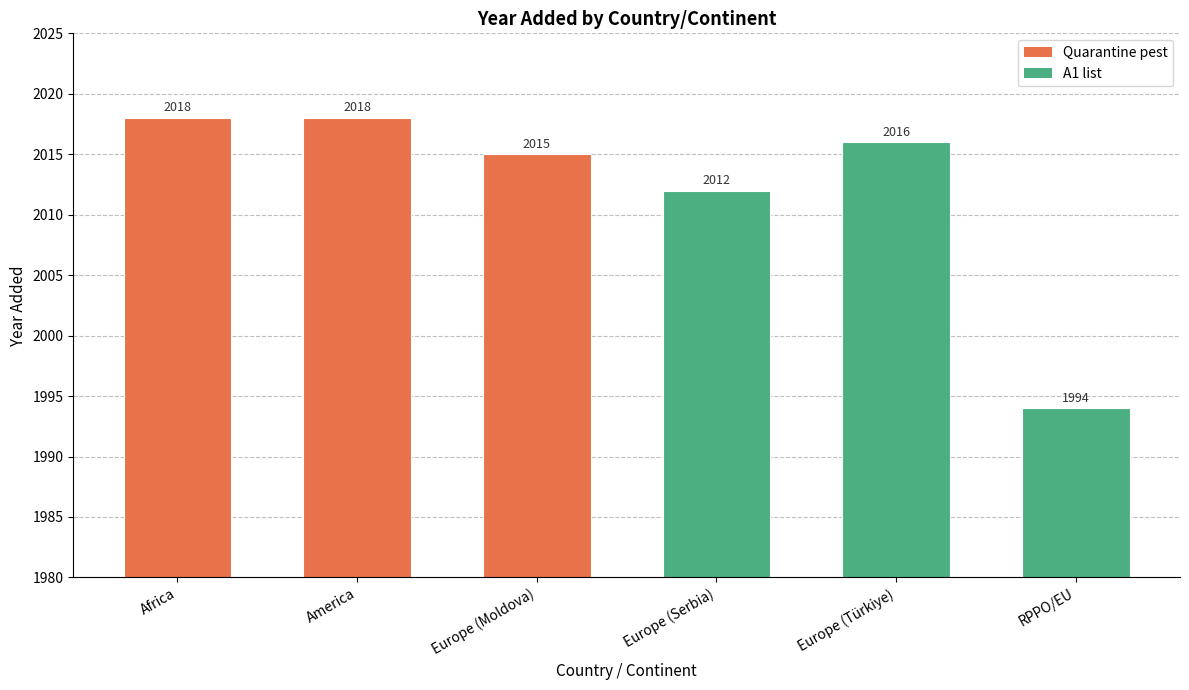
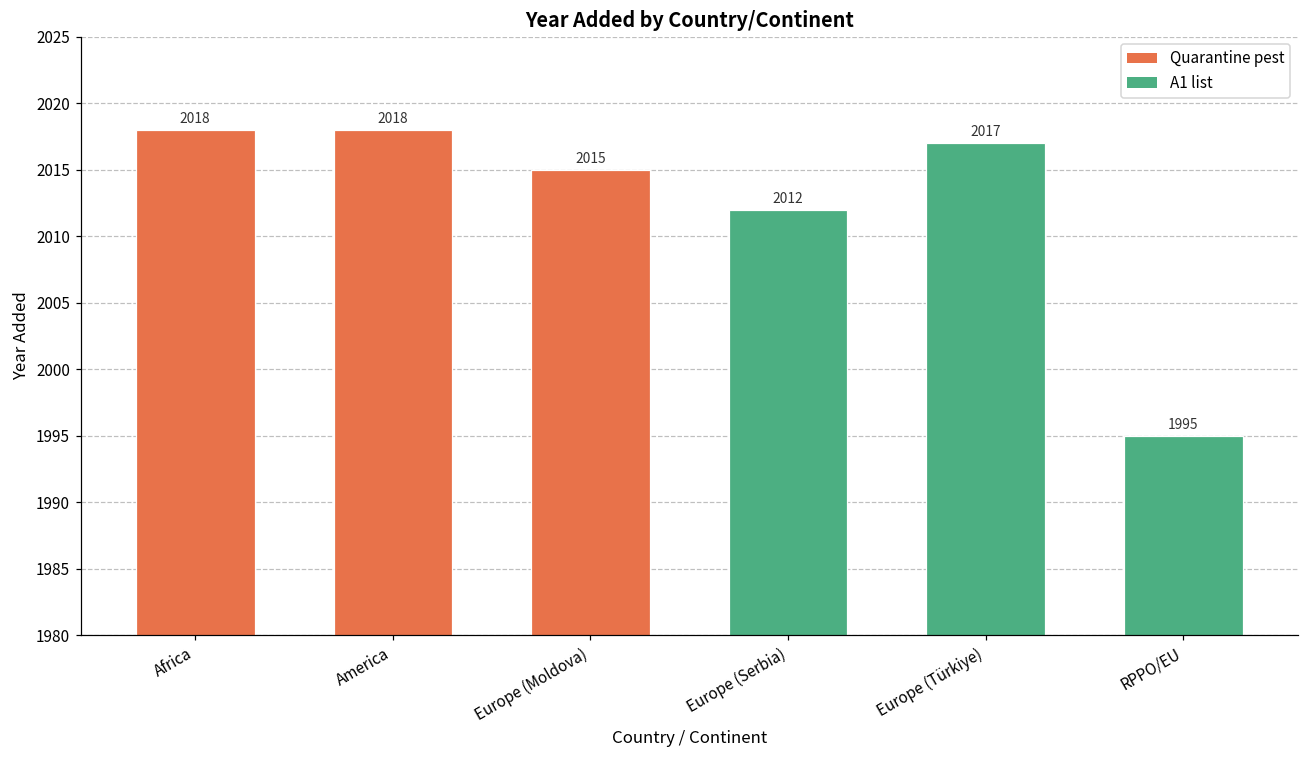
  {
    "Africa": 2018,
    "America": 2018,
    "Europe (Moldova)": 2015,
    "Europe (Serbia)": 2012,
-   "Europe (Türkiye)": 2016,
-   "RPPO/EU": 1994
+   "Europe (Türkiye)": 2017,
+   "RPPO/EU": 1995
  }
